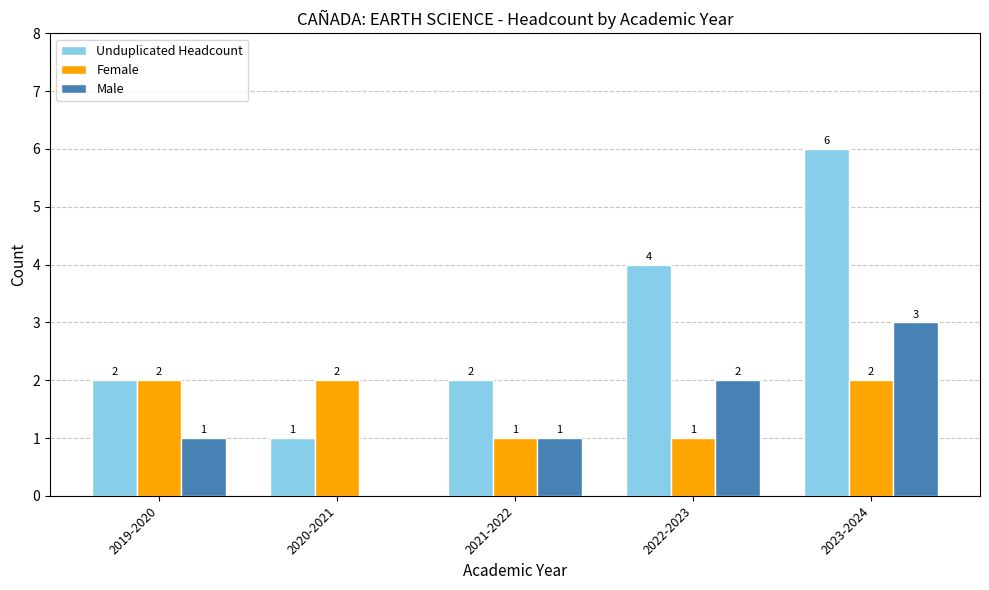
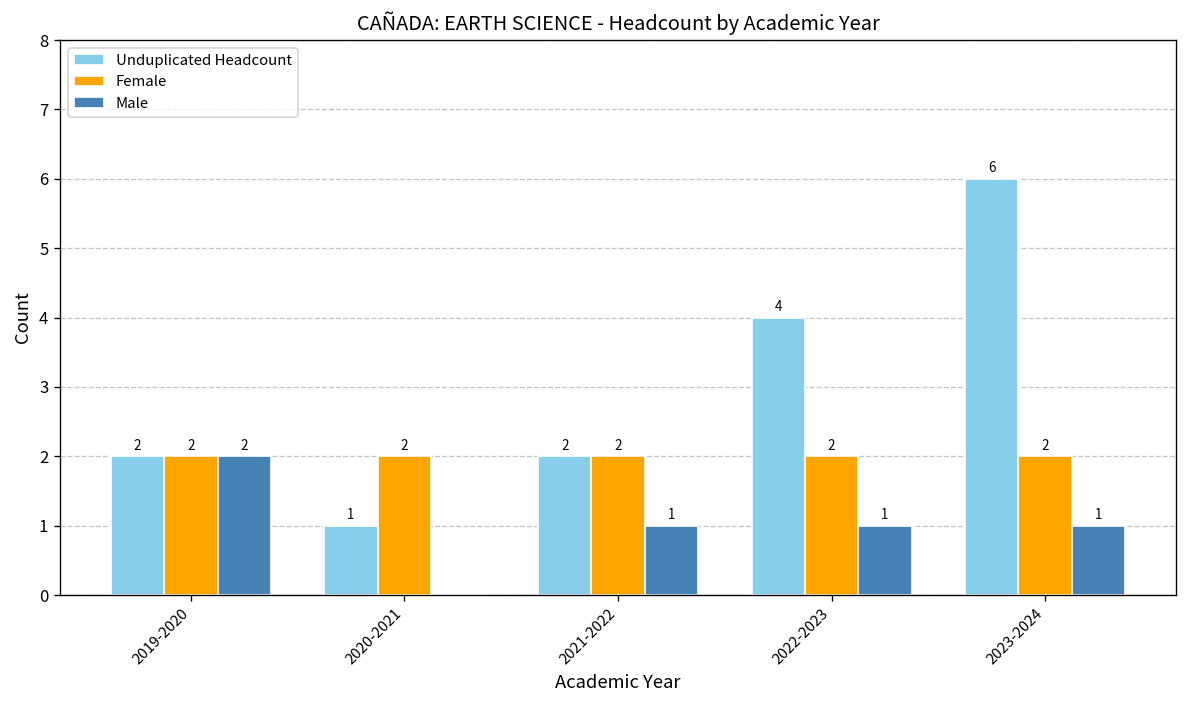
  {
    "Unduplicated Headcount": {
      "2019-2020": 2,
      "2020-2021": 1,
      "2021-2022": 2,
      "2022-2023": 4,
      "2023-2024": 6
    },
    "Female": {
      "2019-2020": 2,
      "2020-2021": 2,
-     "2021-2022": 1,
-     "2022-2023": 1,
+     "2021-2022": 2,
+     "2022-2023": 2,
      "2023-2024": 2
    },
    "Male": {
-     "2019-2020": 1,
+     "2019-2020": 2,
      "2021-2022": 1,
-     "2022-2023": 2,
-     "2023-2024": 3
+     "2022-2023": 1,
+     "2023-2024": 1
    }
  }
